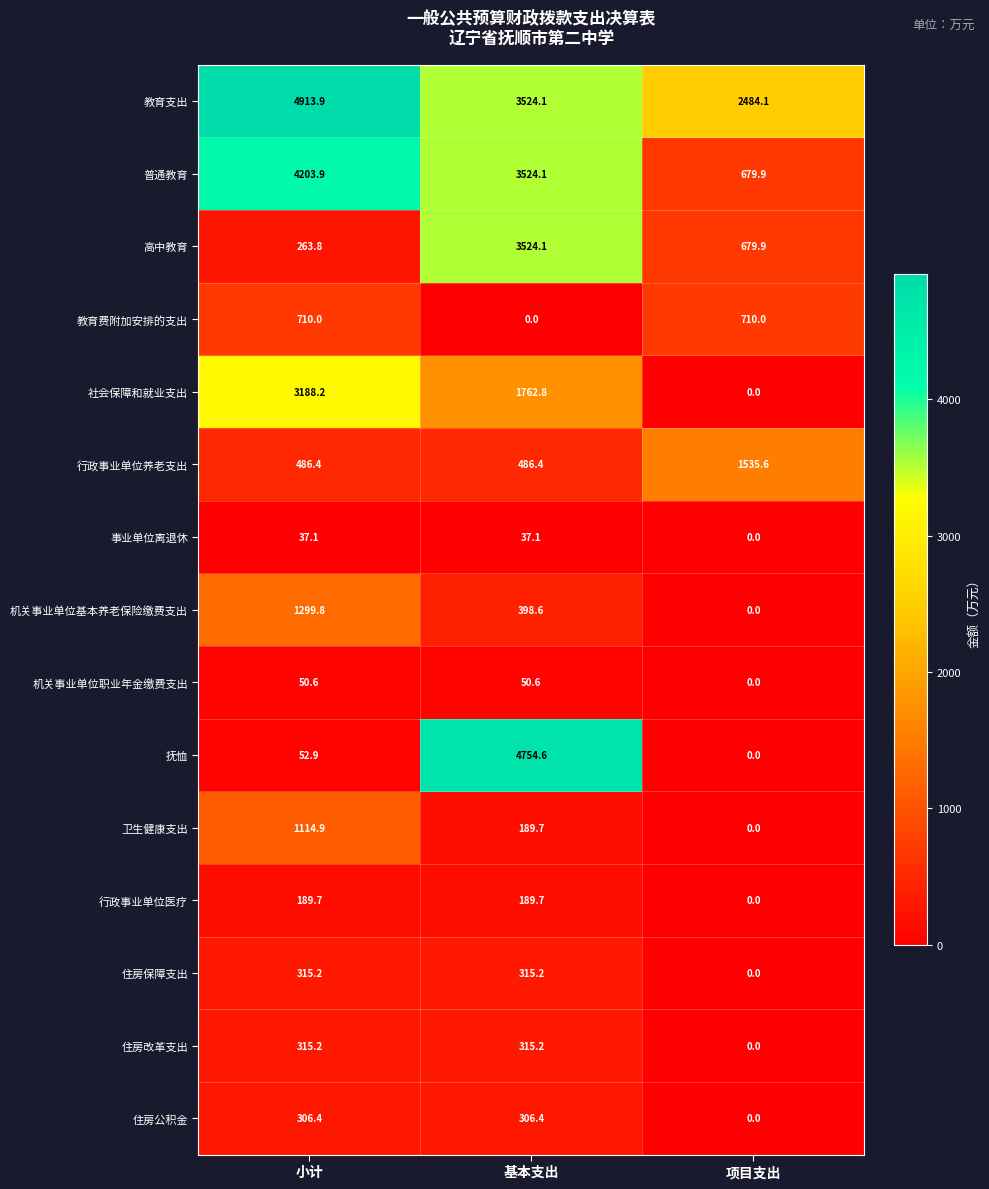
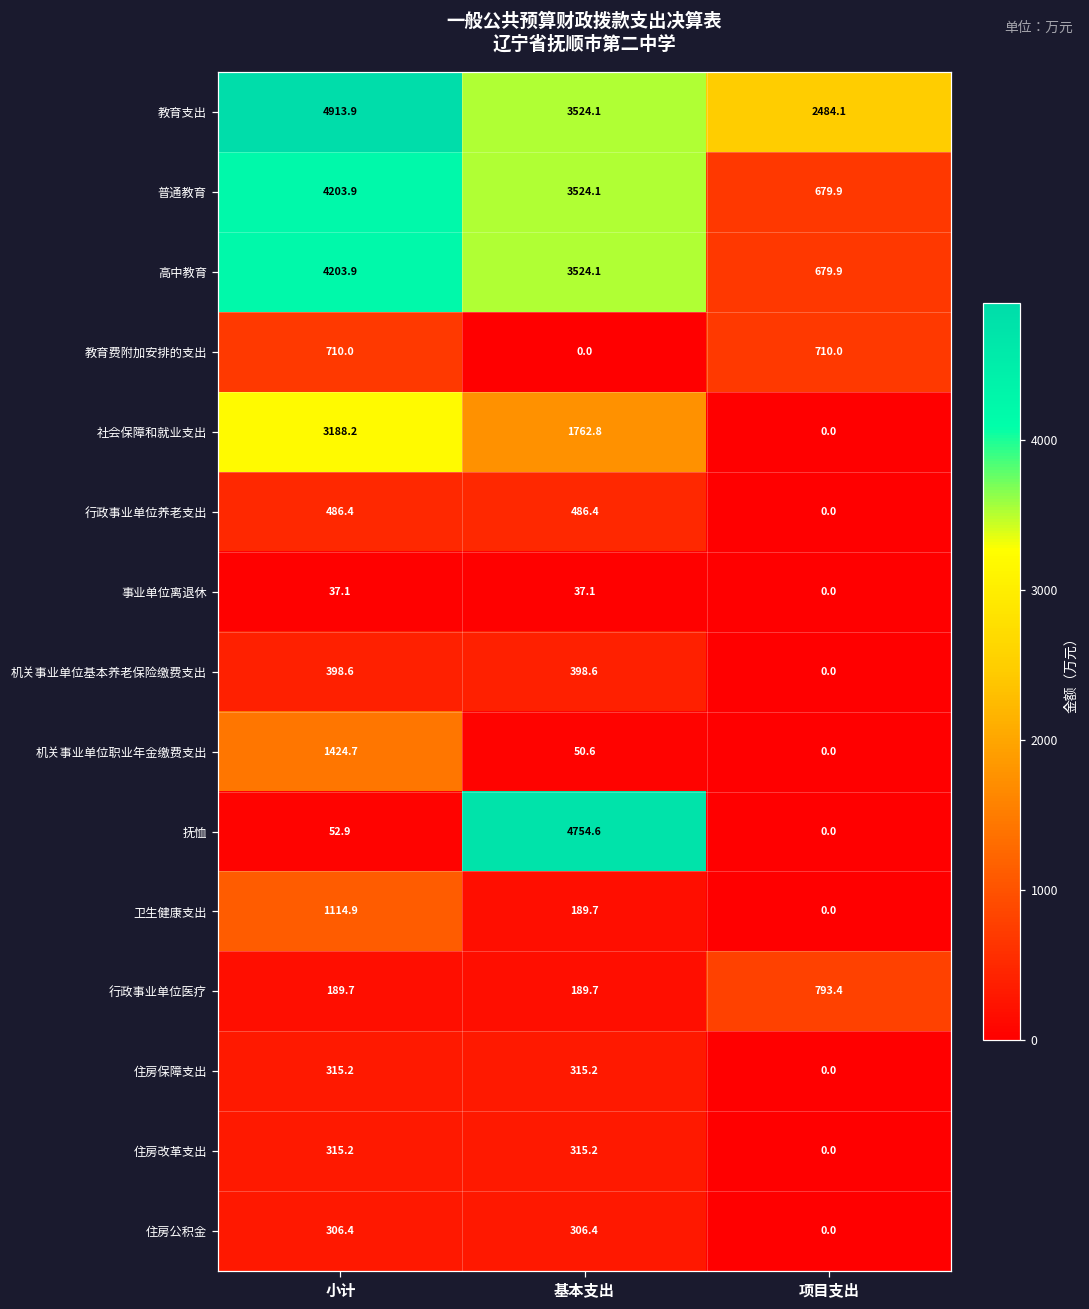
  {
    "教育支出": {
      "小计": 4913.9,
      "基本支出": 3524.1,
      "项目支出": 2484.1
    },
    "普通教育": {
      "小计": 4203.9,
      "基本支出": 3524.1,
      "项目支出": 679.9
    },
    "高中教育": {
-     "小计": 263.8,
+     "小计": 4203.9,
      "基本支出": 3524.1,
      "项目支出": 679.9
    },
    "教育费附加安排的支出": {
      "小计": 710.0,
      "基本支出": 0.0,
      "项目支出": 710.0
    },
    "社会保障和就业支出": {
      "小计": 3188.2,
      "基本支出": 1762.8,
      "项目支出": 0.0
    },
    "行政事业单位养老支出": {
      "小计": 486.4,
      "基本支出": 486.4,
-     "项目支出": 1535.6
+     "项目支出": 0.0
    },
    "事业单位离退休": {
      "小计": 37.1,
      "基本支出": 37.1,
      "项目支出": 0.0
    },
    "机关事业单位基本养老保险缴费支出": {
-     "小计": 1299.8,
+     "小计": 398.6,
      "基本支出": 398.6,
      "项目支出": 0.0
    },
    "机关事业单位职业年金缴费支出": {
-     "小计": 50.6,
+     "小计": 1424.7,
      "基本支出": 50.6,
      "项目支出": 0.0
    },
    "抚恤": {
      "小计": 52.9,
      "基本支出": 4754.6,
      "项目支出": 0.0
    },
    "卫生健康支出": {
      "小计": 1114.9,
      "基本支出": 189.7,
      "项目支出": 0.0
    },
    "行政事业单位医疗": {
      "小计": 189.7,
      "基本支出": 189.7,
-     "项目支出": 0.0
+     "项目支出": 793.4
    },
    "住房保障支出": {
      "小计": 315.2,
      "基本支出": 315.2,
      "项目支出": 0.0
    },
    "住房改革支出": {
      "小计": 315.2,
      "基本支出": 315.2,
      "项目支出": 0.0
    },
    "住房公积金": {
      "小计": 306.4,
      "基本支出": 306.4,
      "项目支出": 0.0
    }
  }
